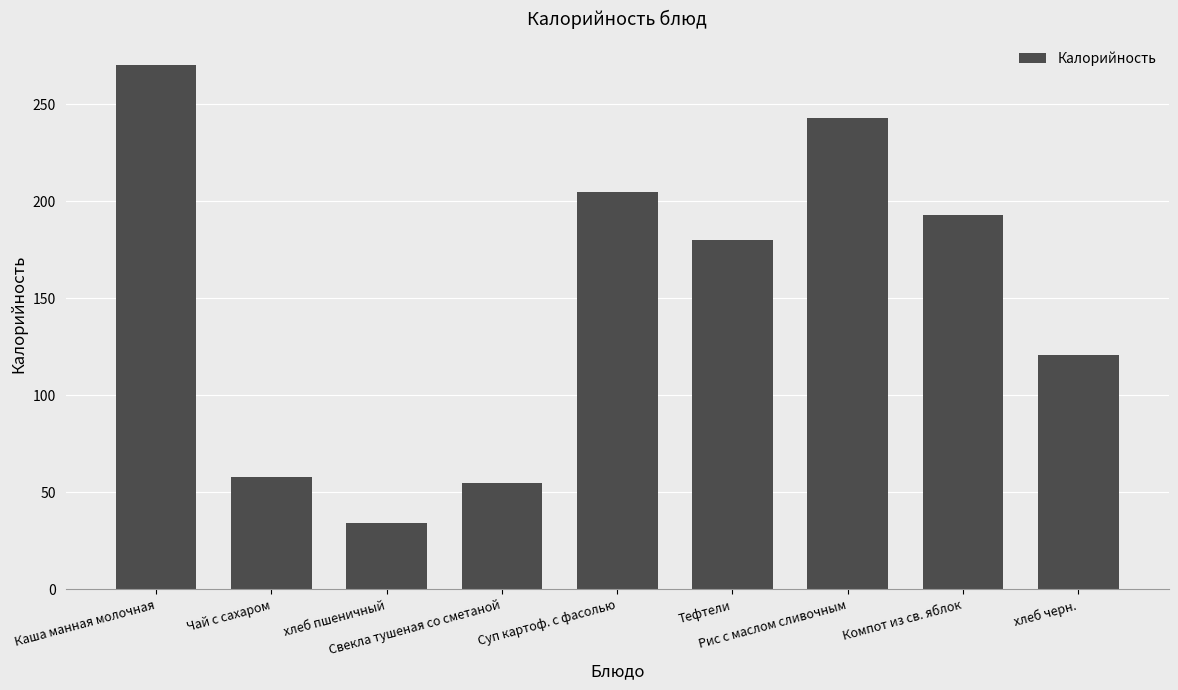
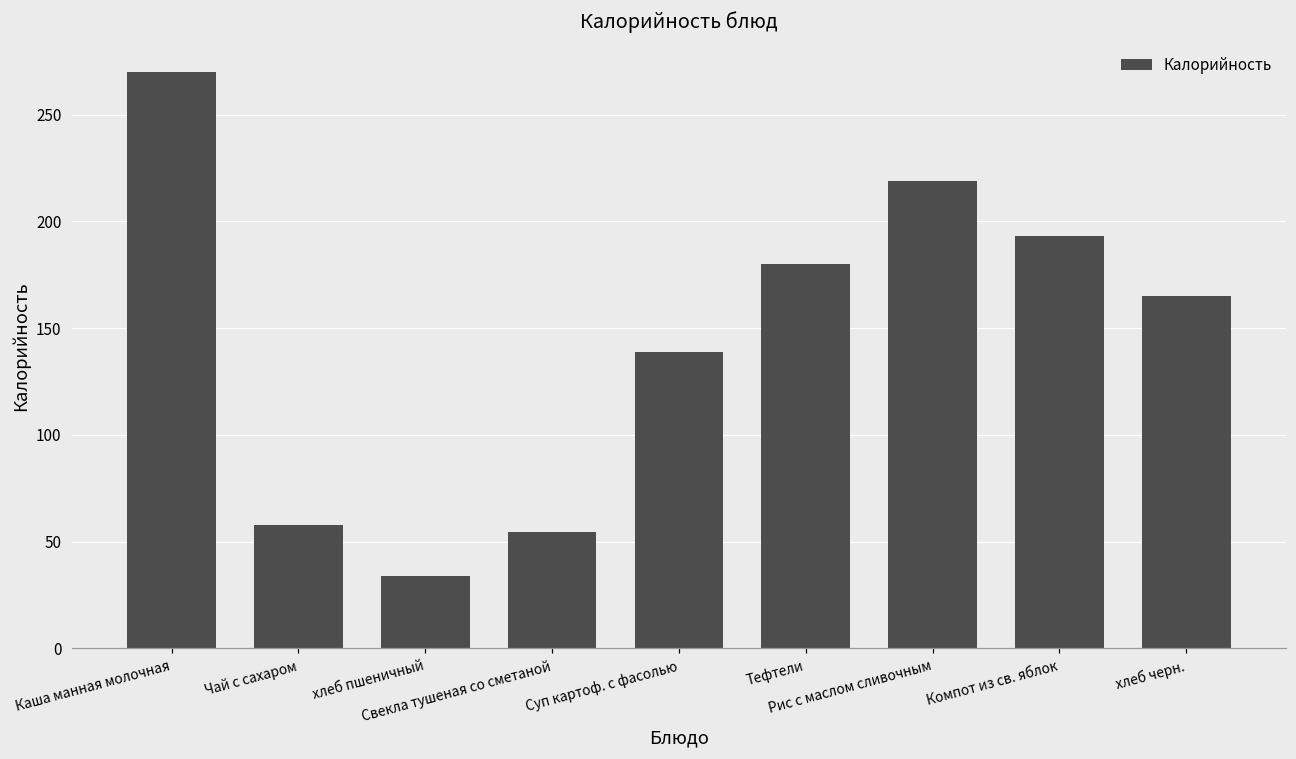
  {
    "Каша манная молочная": 270,
    "Чай с сахаром": 58,
    "хлеб пшеничный": 34,
    "Свекла тушеная со сметаной": 55,
-   "Суп картоф. с фасолью": 205,
+   "Суп картоф. с фасолью": 139,
    "Тефтели": 180,
-   "Рис с маслом сливочным": 243,
+   "Рис с маслом сливочным": 219,
    "Компот из св. яблок": 193,
-   "хлеб черн.": 121
+   "хлеб черн.": 165
  }
